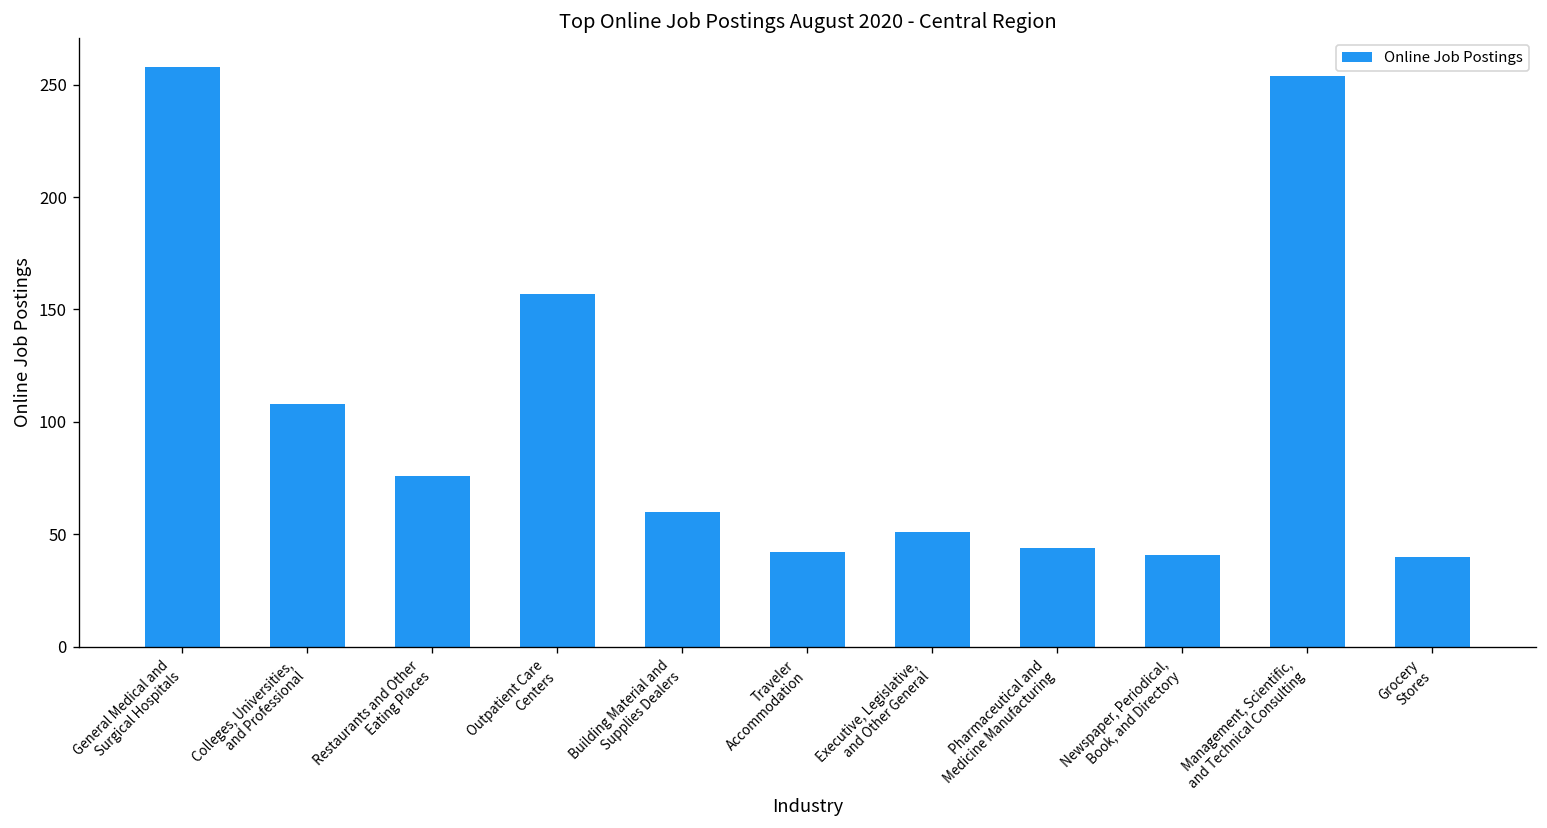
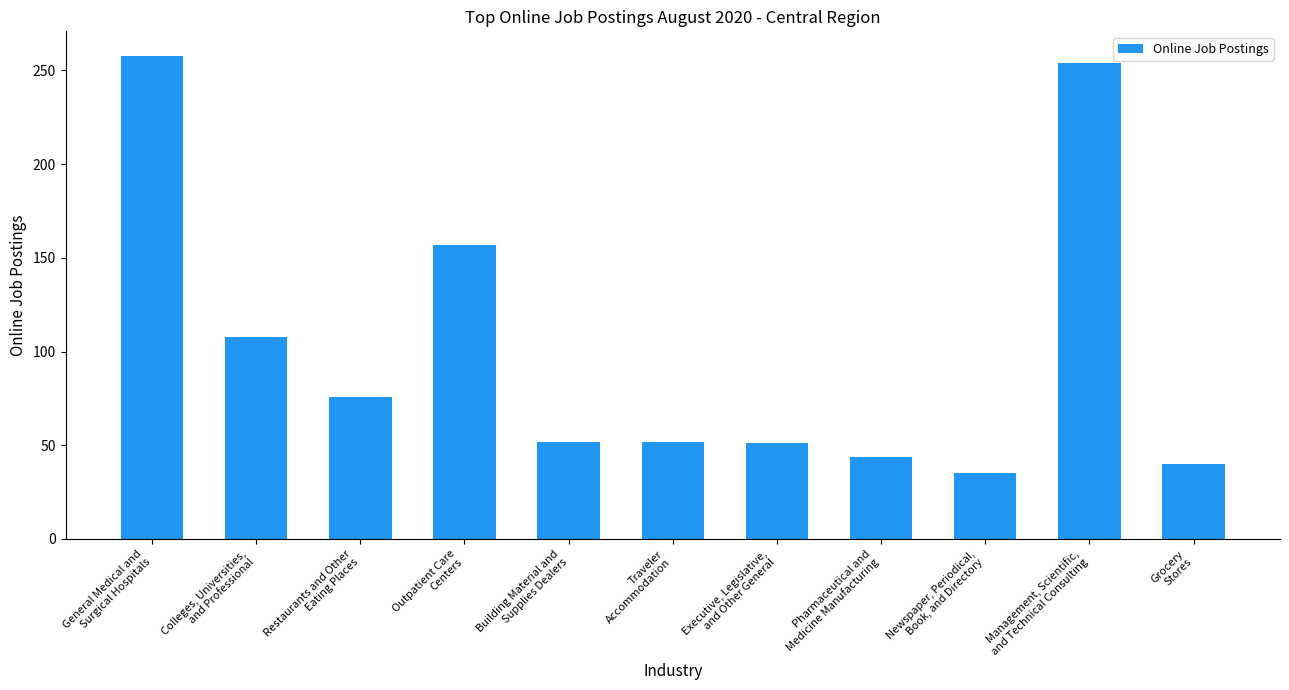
  {
    "General Medical and Surgical Hospitals": 258,
    "Colleges, Universities, and Professional": 108,
    "Restaurants and Other Eating Places": 76,
    "Outpatient Care Centers": 157,
-   "Building Material and Supplies Dealers": 60,
-   "Traveler Accommodation": 42,
+   "Building Material and Supplies Dealers": 52,
+   "Traveler Accommodation": 52,
    "Executive, Legislative, and Other General": 51,
    "Pharmaceutical and Medicine Manufacturing": 44,
-   "Newspaper, Periodical, Book, and Directory": 41,
+   "Newspaper, Periodical, Book, and Directory": 35,
    "Management, Scientific, and Technical Consulting": 254,
    "Grocery Stores": 40
  }
